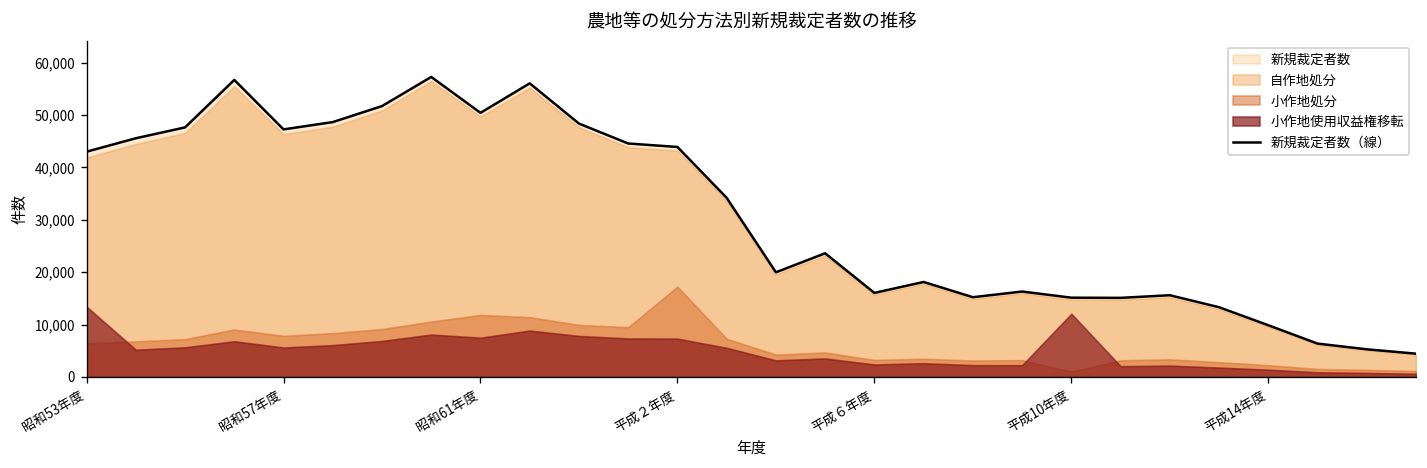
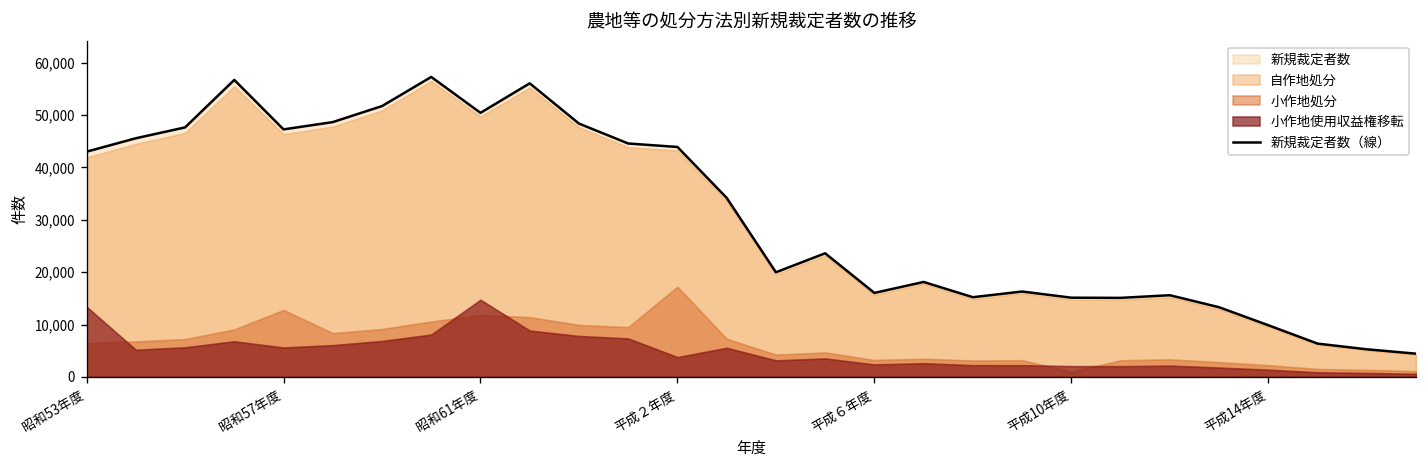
  {
    "小作地処分": {
      "昭和53年度": "6,000",
-     "昭和57年度": "8,000",
+     "昭和57年度": "13,000",
      "昭和61年度": "12,000",
      "平成２年度": "17,000",
      "平成６年度": "3,000",
      "平成10年度": "1,000",
      "平成14年度": "2,000"
    },
    "小作地使用収益権移転": {
      "昭和53年度": "13,000",
      "昭和57年度": "6,000",
-     "昭和61年度": "7,000",
-     "平成２年度": "7,000",
+     "昭和61年度": "15,000",
+     "平成２年度": "4,000",
      "平成６年度": "2,000",
-     "平成10年度": "12,000",
+     "平成10年度": "2,000",
      "平成14年度": "1,000"
    }
  }
